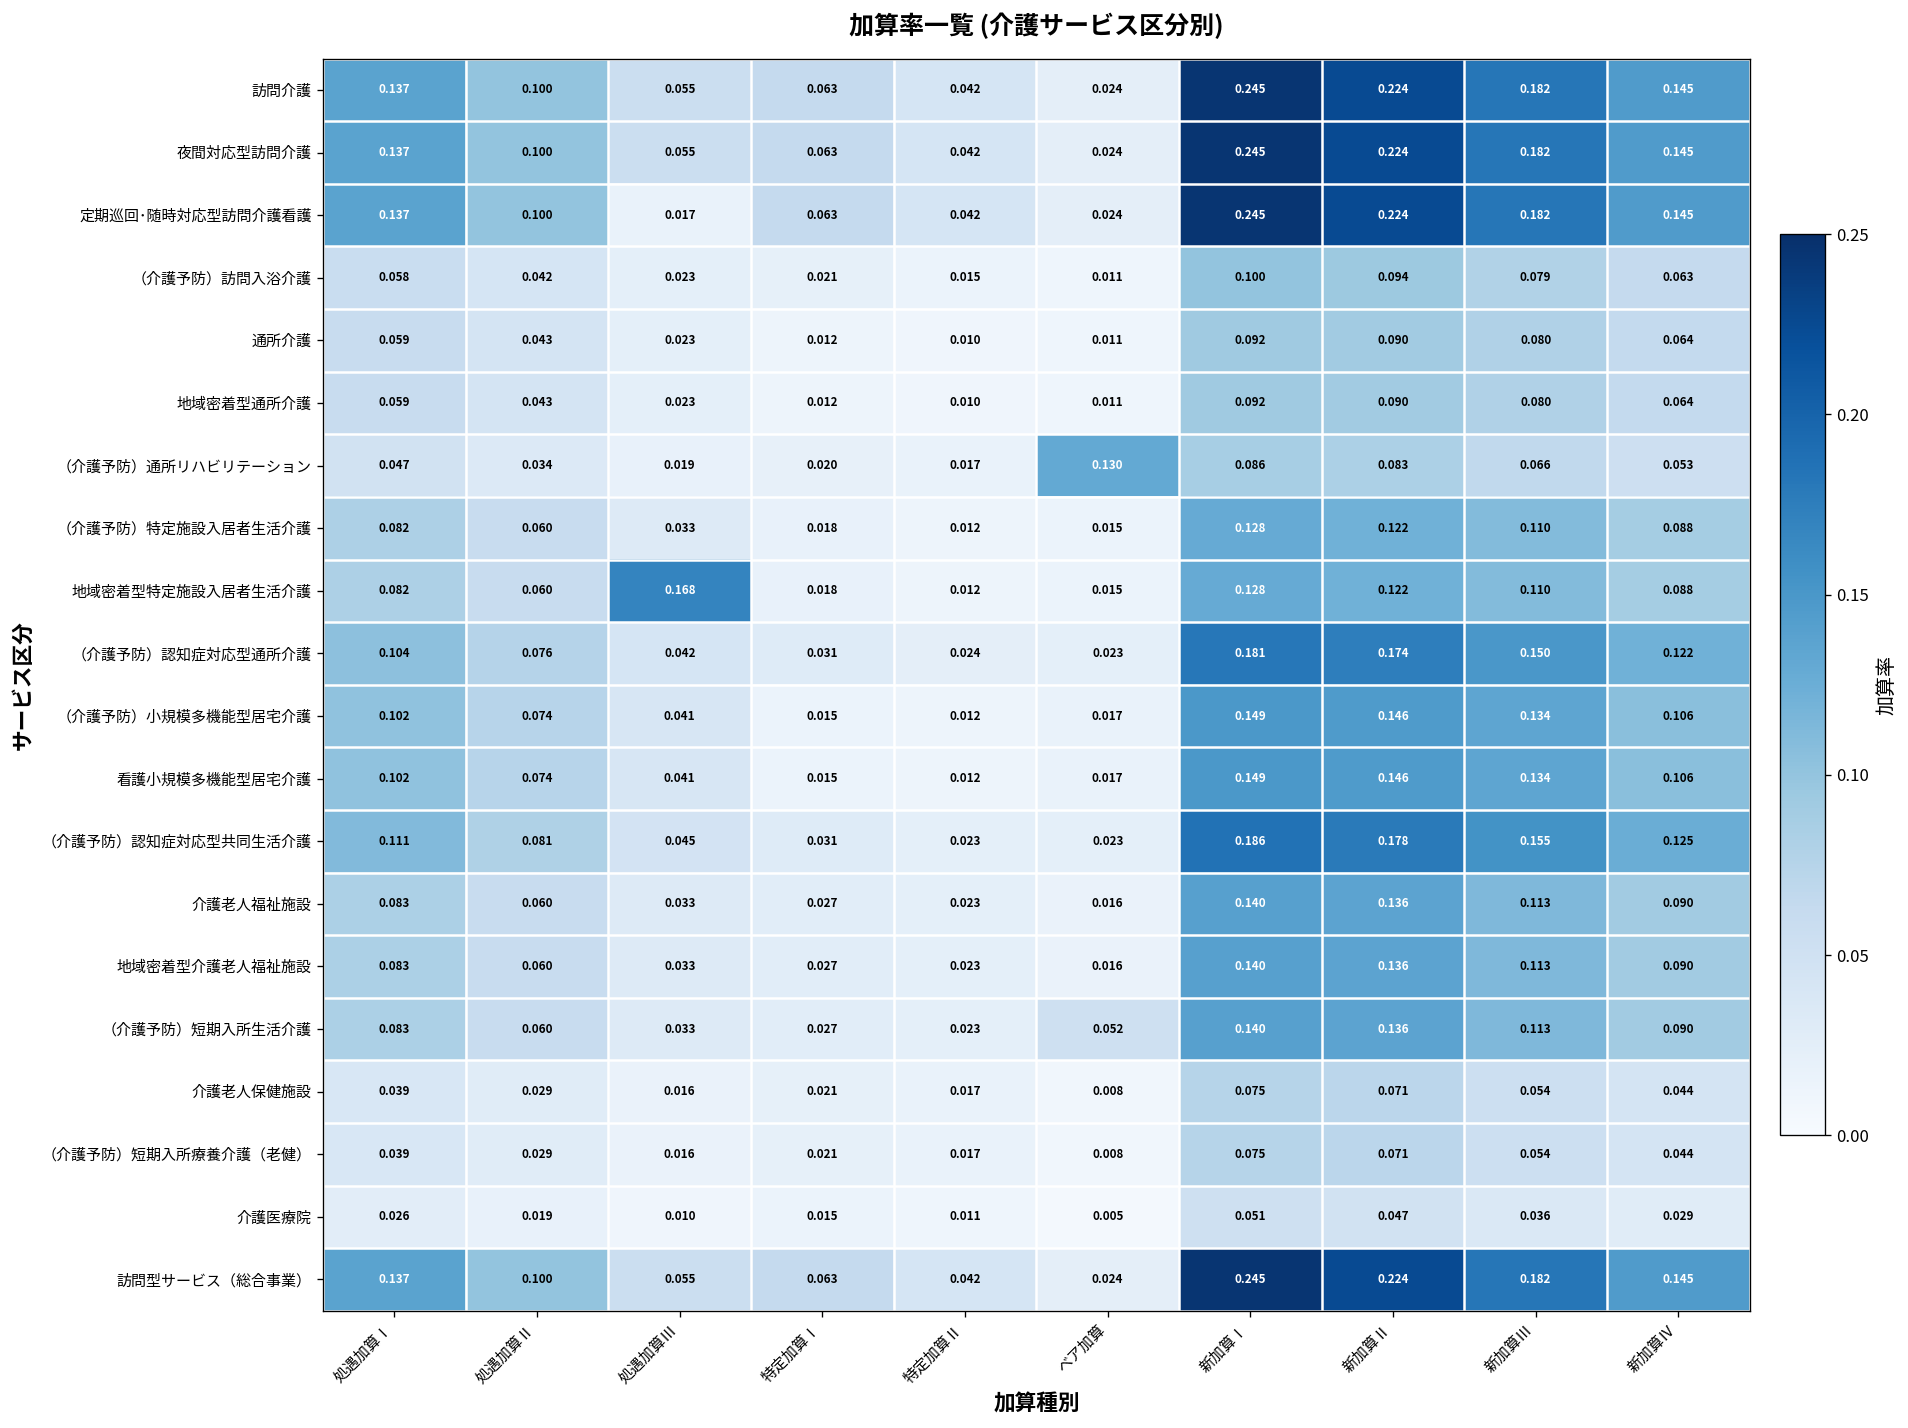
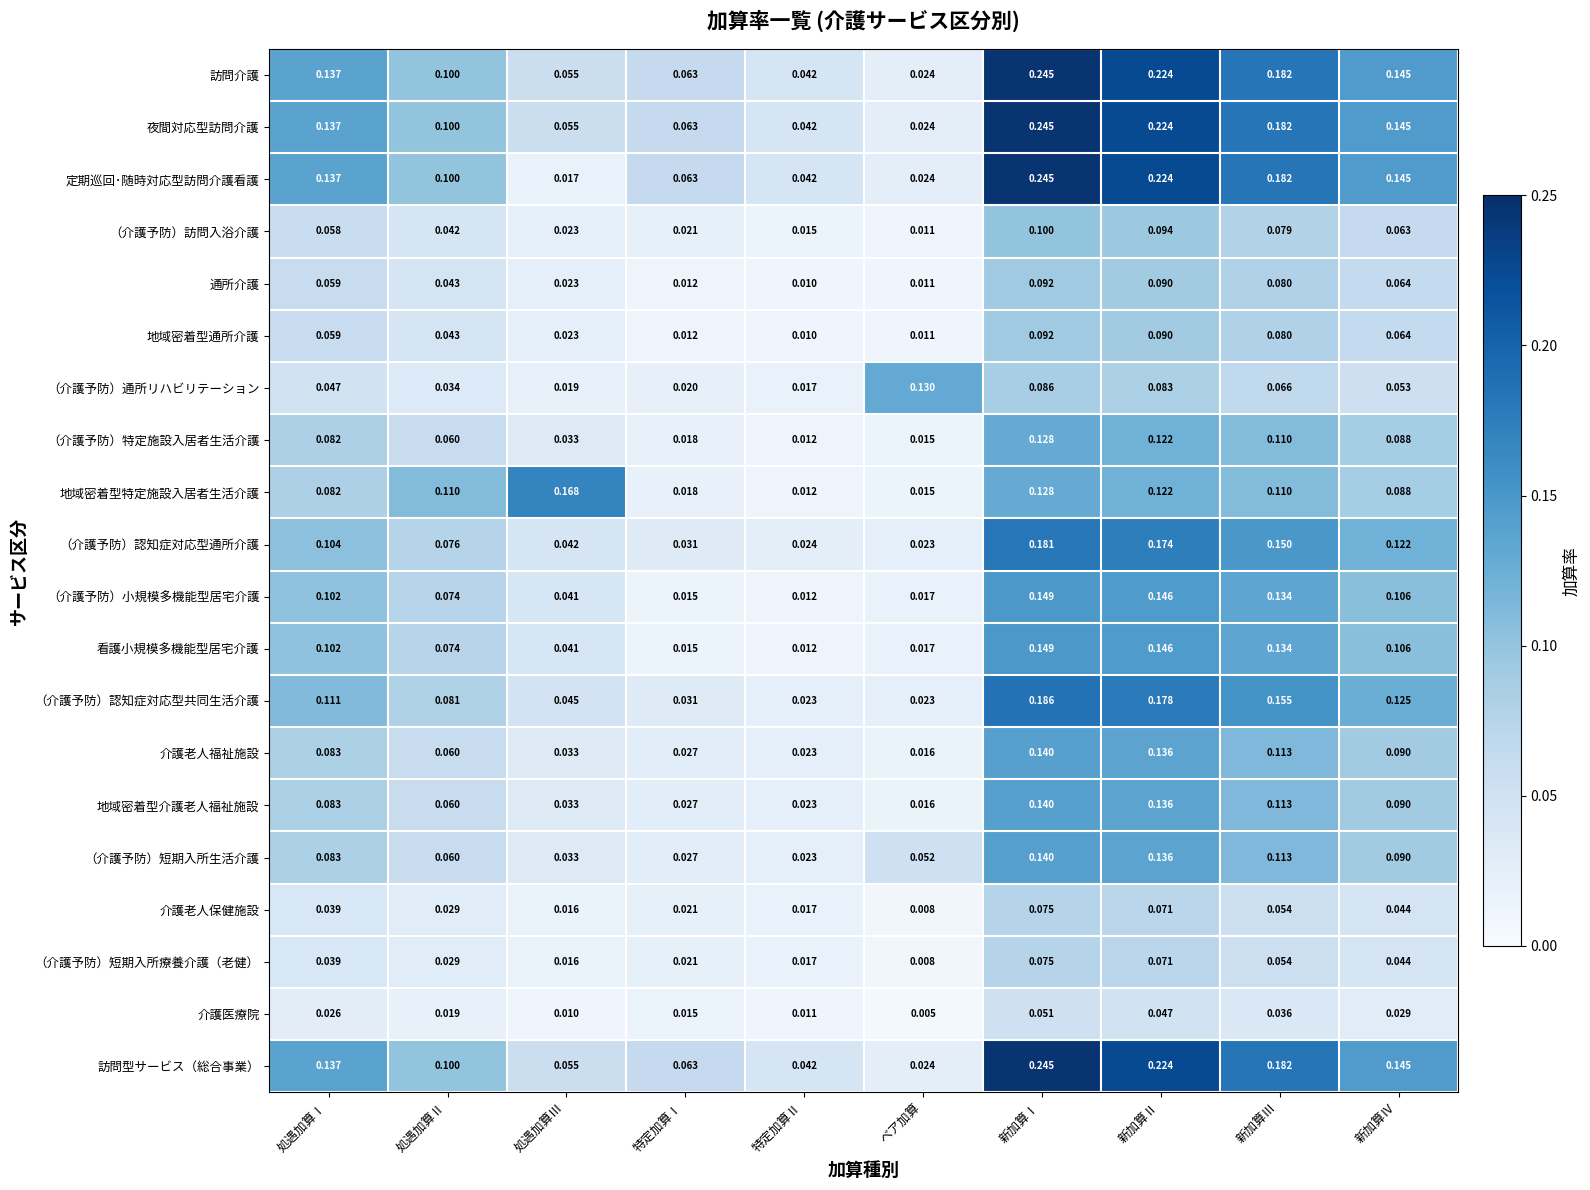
  {
    "訪問介護": {
      "処遇加算Ⅰ": 0.137,
      "処遇加算Ⅱ": 0.100,
      "処遇加算Ⅲ": 0.055,
      "特定加算Ⅰ": 0.063,
      "特定加算Ⅱ": 0.042,
      "ベア加算": 0.024,
      "新加算Ⅰ": 0.245,
      "新加算Ⅱ": 0.224,
      "新加算Ⅲ": 0.182,
      "新加算Ⅳ": 0.145
    },
    "夜間対応型訪問介護": {
      "処遇加算Ⅰ": 0.137,
      "処遇加算Ⅱ": 0.100,
      "処遇加算Ⅲ": 0.055,
      "特定加算Ⅰ": 0.063,
      "特定加算Ⅱ": 0.042,
      "ベア加算": 0.024,
      "新加算Ⅰ": 0.245,
      "新加算Ⅱ": 0.224,
      "新加算Ⅲ": 0.182,
      "新加算Ⅳ": 0.145
    },
    "定期巡回･随時対応型訪問介護看護": {
      "処遇加算Ⅰ": 0.137,
      "処遇加算Ⅱ": 0.100,
      "処遇加算Ⅲ": 0.017,
      "特定加算Ⅰ": 0.063,
      "特定加算Ⅱ": 0.042,
      "ベア加算": 0.024,
      "新加算Ⅰ": 0.245,
      "新加算Ⅱ": 0.224,
      "新加算Ⅲ": 0.182,
      "新加算Ⅳ": 0.145
    },
    "（介護予防）訪問入浴介護": {
      "処遇加算Ⅰ": 0.058,
      "処遇加算Ⅱ": 0.042,
      "処遇加算Ⅲ": 0.023,
      "特定加算Ⅰ": 0.021,
      "特定加算Ⅱ": 0.015,
      "ベア加算": 0.011,
      "新加算Ⅰ": 0.100,
      "新加算Ⅱ": 0.094,
      "新加算Ⅲ": 0.079,
      "新加算Ⅳ": 0.063
    },
    "通所介護": {
      "処遇加算Ⅰ": 0.059,
      "処遇加算Ⅱ": 0.043,
      "処遇加算Ⅲ": 0.023,
      "特定加算Ⅰ": 0.012,
      "特定加算Ⅱ": 0.010,
      "ベア加算": 0.011,
      "新加算Ⅰ": 0.092,
      "新加算Ⅱ": 0.090,
      "新加算Ⅲ": 0.080,
      "新加算Ⅳ": 0.064
    },
    "地域密着型通所介護": {
      "処遇加算Ⅰ": 0.059,
      "処遇加算Ⅱ": 0.043,
      "処遇加算Ⅲ": 0.023,
      "特定加算Ⅰ": 0.012,
      "特定加算Ⅱ": 0.010,
      "ベア加算": 0.011,
      "新加算Ⅰ": 0.092,
      "新加算Ⅱ": 0.090,
      "新加算Ⅲ": 0.080,
      "新加算Ⅳ": 0.064
    },
    "（介護予防）通所リハビリテーション": {
      "処遇加算Ⅰ": 0.047,
      "処遇加算Ⅱ": 0.034,
      "処遇加算Ⅲ": 0.019,
      "特定加算Ⅰ": 0.020,
      "特定加算Ⅱ": 0.017,
      "ベア加算": 0.130,
      "新加算Ⅰ": 0.086,
      "新加算Ⅱ": 0.083,
      "新加算Ⅲ": 0.066,
      "新加算Ⅳ": 0.053
    },
    "（介護予防）特定施設入居者生活介護": {
      "処遇加算Ⅰ": 0.082,
      "処遇加算Ⅱ": 0.060,
      "処遇加算Ⅲ": 0.033,
      "特定加算Ⅰ": 0.018,
      "特定加算Ⅱ": 0.012,
      "ベア加算": 0.015,
      "新加算Ⅰ": 0.128,
      "新加算Ⅱ": 0.122,
      "新加算Ⅲ": 0.110,
      "新加算Ⅳ": 0.088
    },
    "地域密着型特定施設入居者生活介護": {
      "処遇加算Ⅰ": 0.082,
-     "処遇加算Ⅱ": 0.060,
+     "処遇加算Ⅱ": 0.110,
      "処遇加算Ⅲ": 0.168,
      "特定加算Ⅰ": 0.018,
      "特定加算Ⅱ": 0.012,
      "ベア加算": 0.015,
      "新加算Ⅰ": 0.128,
      "新加算Ⅱ": 0.122,
      "新加算Ⅲ": 0.110,
      "新加算Ⅳ": 0.088
    },
    "（介護予防）認知症対応型通所介護": {
      "処遇加算Ⅰ": 0.104,
      "処遇加算Ⅱ": 0.076,
      "処遇加算Ⅲ": 0.042,
      "特定加算Ⅰ": 0.031,
      "特定加算Ⅱ": 0.024,
      "ベア加算": 0.023,
      "新加算Ⅰ": 0.181,
      "新加算Ⅱ": 0.174,
      "新加算Ⅲ": 0.150,
      "新加算Ⅳ": 0.122
    },
    "（介護予防）小規模多機能型居宅介護": {
      "処遇加算Ⅰ": 0.102,
      "処遇加算Ⅱ": 0.074,
      "処遇加算Ⅲ": 0.041,
      "特定加算Ⅰ": 0.015,
      "特定加算Ⅱ": 0.012,
      "ベア加算": 0.017,
      "新加算Ⅰ": 0.149,
      "新加算Ⅱ": 0.146,
      "新加算Ⅲ": 0.134,
      "新加算Ⅳ": 0.106
    },
    "看護小規模多機能型居宅介護": {
      "処遇加算Ⅰ": 0.102,
      "処遇加算Ⅱ": 0.074,
      "処遇加算Ⅲ": 0.041,
      "特定加算Ⅰ": 0.015,
      "特定加算Ⅱ": 0.012,
      "ベア加算": 0.017,
      "新加算Ⅰ": 0.149,
      "新加算Ⅱ": 0.146,
      "新加算Ⅲ": 0.134,
      "新加算Ⅳ": 0.106
    },
    "（介護予防）認知症対応型共同生活介護": {
      "処遇加算Ⅰ": 0.111,
      "処遇加算Ⅱ": 0.081,
      "処遇加算Ⅲ": 0.045,
      "特定加算Ⅰ": 0.031,
      "特定加算Ⅱ": 0.023,
      "ベア加算": 0.023,
      "新加算Ⅰ": 0.186,
      "新加算Ⅱ": 0.178,
      "新加算Ⅲ": 0.155,
      "新加算Ⅳ": 0.125
    },
    "介護老人福祉施設": {
      "処遇加算Ⅰ": 0.083,
      "処遇加算Ⅱ": 0.060,
      "処遇加算Ⅲ": 0.033,
      "特定加算Ⅰ": 0.027,
      "特定加算Ⅱ": 0.023,
      "ベア加算": 0.016,
      "新加算Ⅰ": 0.140,
      "新加算Ⅱ": 0.136,
      "新加算Ⅲ": 0.113,
      "新加算Ⅳ": 0.090
    },
    "地域密着型介護老人福祉施設": {
      "処遇加算Ⅰ": 0.083,
      "処遇加算Ⅱ": 0.060,
      "処遇加算Ⅲ": 0.033,
      "特定加算Ⅰ": 0.027,
      "特定加算Ⅱ": 0.023,
      "ベア加算": 0.016,
      "新加算Ⅰ": 0.140,
      "新加算Ⅱ": 0.136,
      "新加算Ⅲ": 0.113,
      "新加算Ⅳ": 0.090
    },
    "（介護予防）短期入所生活介護": {
      "処遇加算Ⅰ": 0.083,
      "処遇加算Ⅱ": 0.060,
      "処遇加算Ⅲ": 0.033,
      "特定加算Ⅰ": 0.027,
      "特定加算Ⅱ": 0.023,
      "ベア加算": 0.052,
      "新加算Ⅰ": 0.140,
      "新加算Ⅱ": 0.136,
      "新加算Ⅲ": 0.113,
      "新加算Ⅳ": 0.090
    },
    "介護老人保健施設": {
      "処遇加算Ⅰ": 0.039,
      "処遇加算Ⅱ": 0.029,
      "処遇加算Ⅲ": 0.016,
      "特定加算Ⅰ": 0.021,
      "特定加算Ⅱ": 0.017,
      "ベア加算": 0.008,
      "新加算Ⅰ": 0.075,
      "新加算Ⅱ": 0.071,
      "新加算Ⅲ": 0.054,
      "新加算Ⅳ": 0.044
    },
    "（介護予防）短期入所療養介護（老健）": {
      "処遇加算Ⅰ": 0.039,
      "処遇加算Ⅱ": 0.029,
      "処遇加算Ⅲ": 0.016,
      "特定加算Ⅰ": 0.021,
      "特定加算Ⅱ": 0.017,
      "ベア加算": 0.008,
      "新加算Ⅰ": 0.075,
      "新加算Ⅱ": 0.071,
      "新加算Ⅲ": 0.054,
      "新加算Ⅳ": 0.044
    },
    "介護医療院": {
      "処遇加算Ⅰ": 0.026,
      "処遇加算Ⅱ": 0.019,
      "処遇加算Ⅲ": 0.010,
      "特定加算Ⅰ": 0.015,
      "特定加算Ⅱ": 0.011,
      "ベア加算": 0.005,
      "新加算Ⅰ": 0.051,
      "新加算Ⅱ": 0.047,
      "新加算Ⅲ": 0.036,
      "新加算Ⅳ": 0.029
    },
    "訪問型サービス（総合事業）": {
      "処遇加算Ⅰ": 0.137,
      "処遇加算Ⅱ": 0.100,
      "処遇加算Ⅲ": 0.055,
      "特定加算Ⅰ": 0.063,
      "特定加算Ⅱ": 0.042,
      "ベア加算": 0.024,
      "新加算Ⅰ": 0.245,
      "新加算Ⅱ": 0.224,
      "新加算Ⅲ": 0.182,
      "新加算Ⅳ": 0.145
    }
  }
